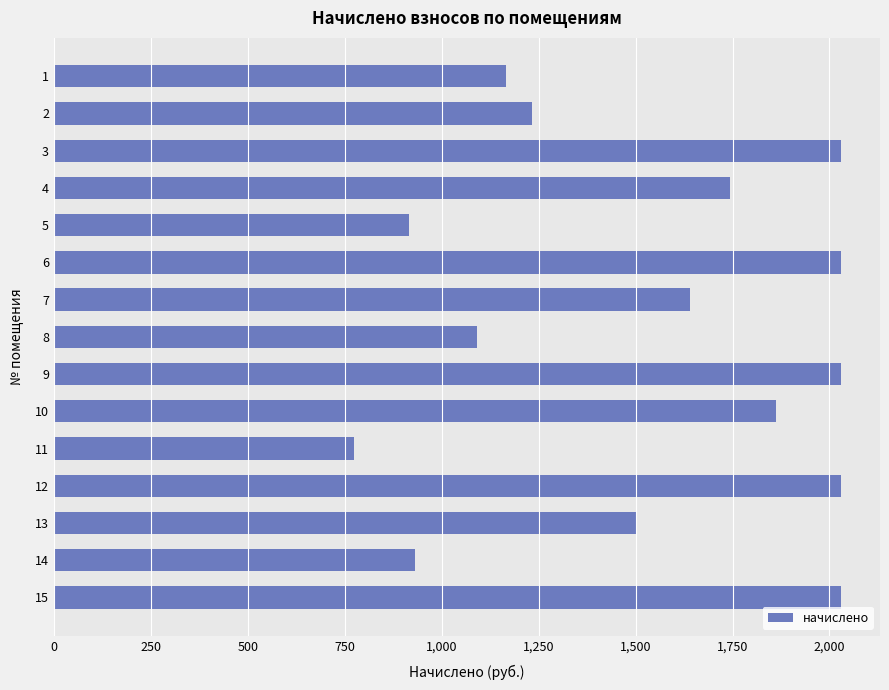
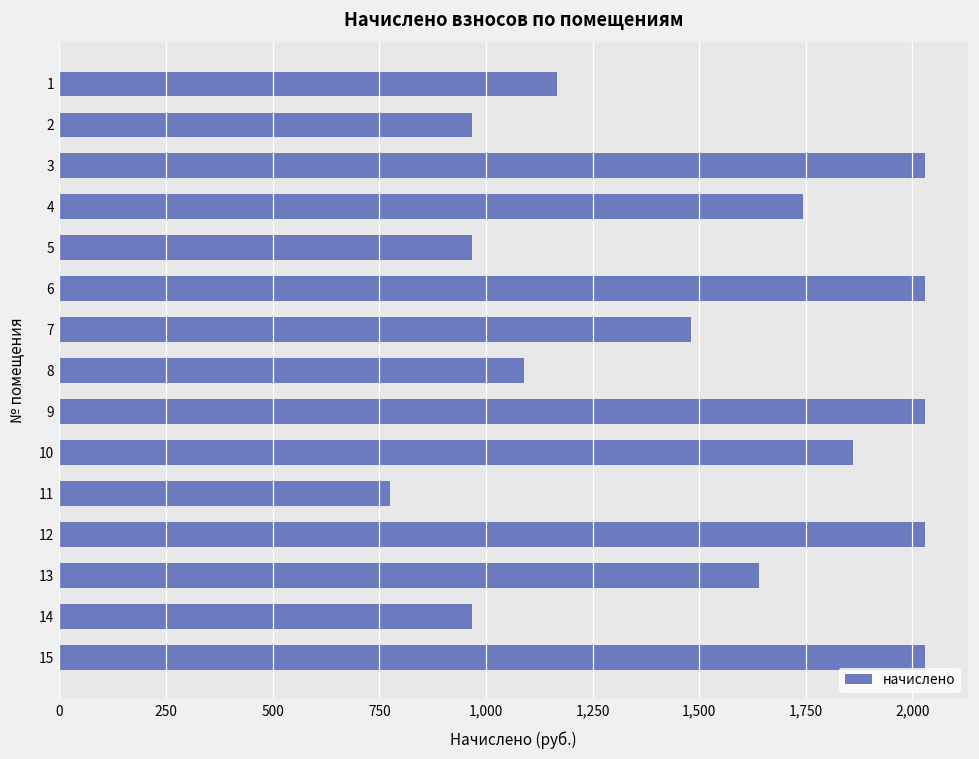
  {
    "1": "1,170",
-   "2": "1,230",
+   "2": "970",
    "3": "2,030",
    "4": "1,740",
-   "5": "920",
+   "5": "970",
    "6": "2,030",
-   "7": "1,640",
+   "7": "1,480",
    "8": "1,090",
    "9": "2,030",
    "10": "1,860",
    "11": "770",
    "12": "2,030",
-   "13": "1,500",
-   "14": "930",
+   "13": "1,640",
+   "14": "970",
    "15": "2,030"
  }
